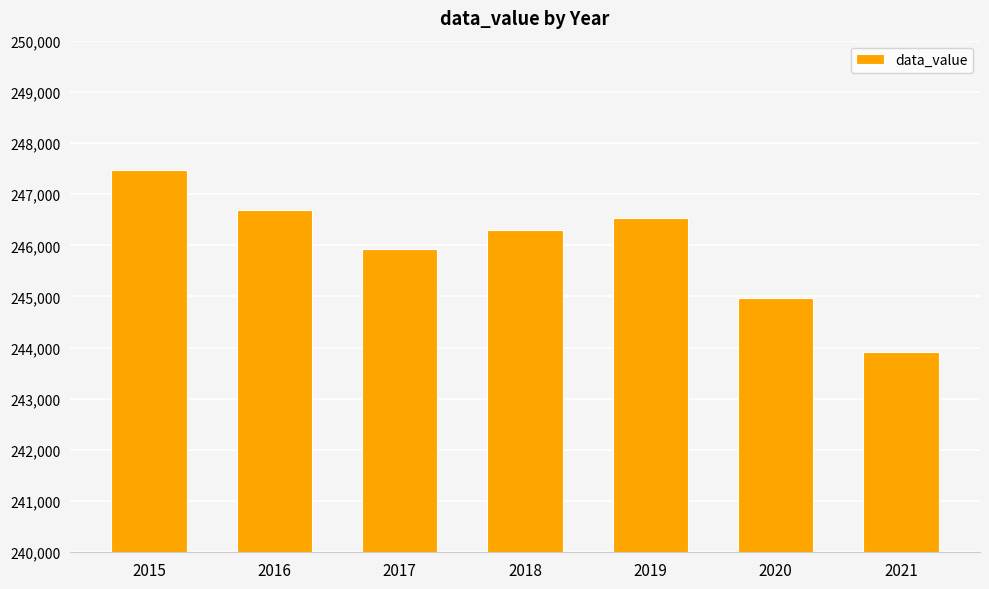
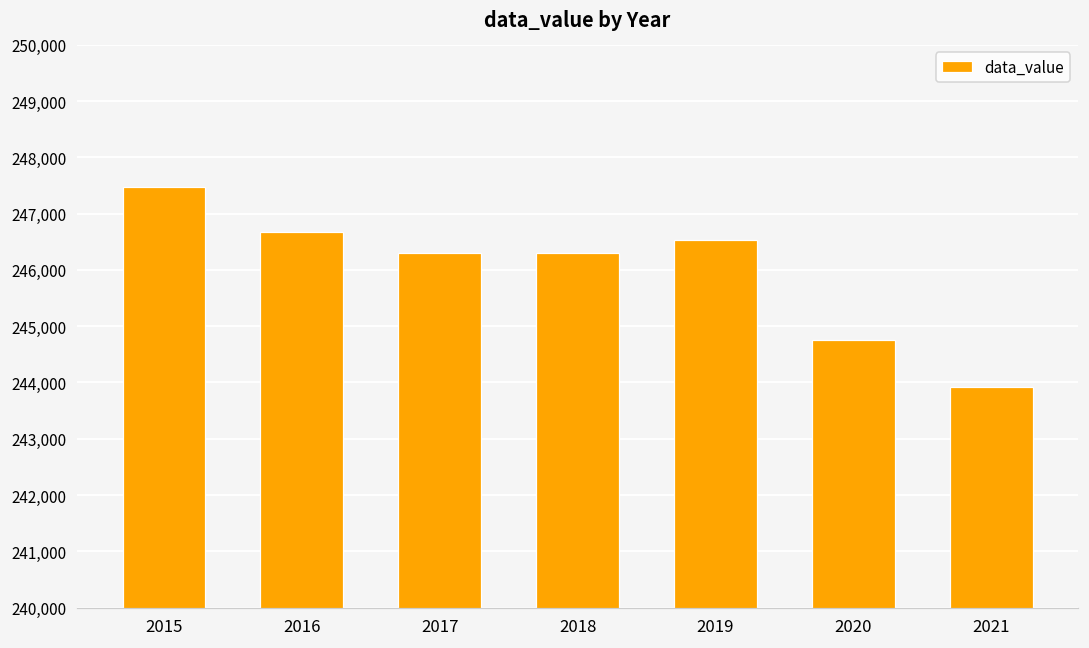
  {
    "2015": "247,500",
    "2016": "246,700",
-   "2017": "245,900",
+   "2017": "246,300",
    "2018": "246,300",
    "2019": "246,500",
-   "2020": "245,000",
+   "2020": "244,800",
    "2021": "243,900"
  }
